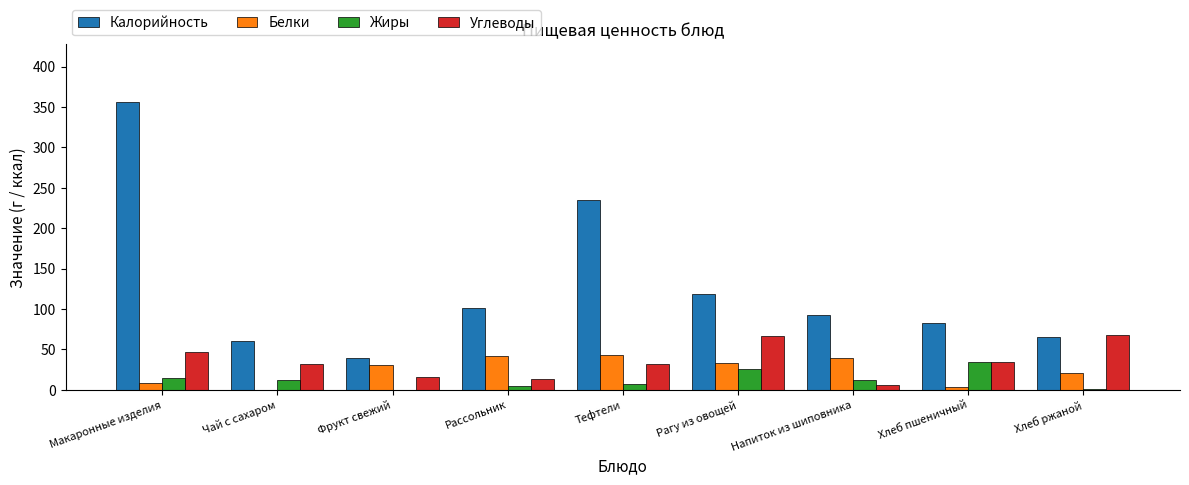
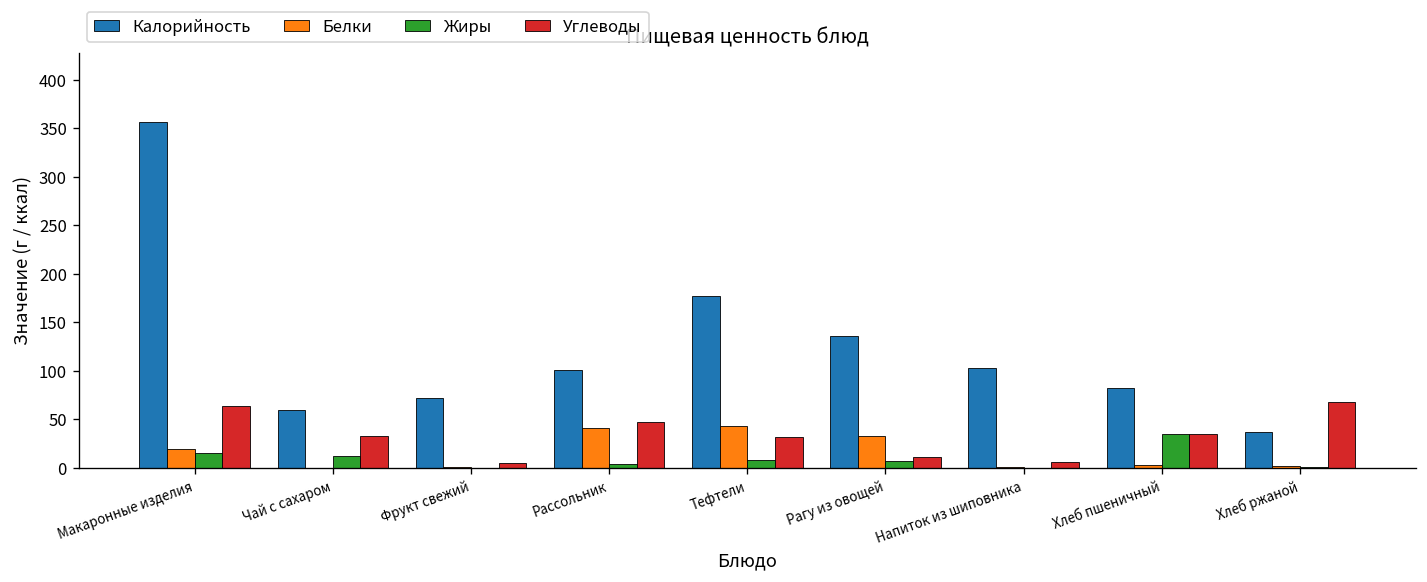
  {
    "Калорийность": {
      "Макаронные изделия": 360,
      "Чай с сахаром": 60,
-     "Фрукт свежий": 40,
+     "Фрукт свежий": 70,
      "Рассольник": 100,
-     "Тефтели": 240,
-     "Рагу из овощей": 120,
-     "Напиток из шиповника": 90,
+     "Тефтели": 180,
+     "Рагу из овощей": 140,
+     "Напиток из шиповника": 100,
      "Хлеб пшеничный": 80,
-     "Хлеб ржаной": 70
+     "Хлеб ржаной": 40
    },
    "Белки": {
-     "Макаронные изделия": 10,
-     "Фрукт свежий": 30,
+     "Макаронные изделия": 20,
+     "Фрукт свежий": 0,
      "Рассольник": 40,
      "Тефтели": 40,
      "Рагу из овощей": 30,
-     "Напиток из шиповника": 40,
+     "Напиток из шиповника": 0,
      "Хлеб пшеничный": 0,
-     "Хлеб ржаной": 20
+     "Хлеб ржаной": 0
    },
    "Жиры": {
      "Макаронные изделия": 20,
      "Чай с сахаром": 10,
      "Рассольник": 0,
      "Тефтели": 10,
-     "Рагу из овощей": 30,
-     "Напиток из шиповника": 10,
+     "Рагу из овощей": 10,
+     "Напиток из шиповника": 0,
      "Хлеб пшеничный": 30
    },
    "Углеводы": {
-     "Макаронные изделия": 50,
+     "Макаронные изделия": 60,
      "Чай с сахаром": 30,
-     "Фрукт свежий": 20,
-     "Рассольник": 10,
+     "Фрукт свежий": 10,
+     "Рассольник": 50,
      "Тефтели": 30,
-     "Рагу из овощей": 70,
+     "Рагу из овощей": 10,
      "Напиток из шиповника": 10,
      "Хлеб пшеничный": 30,
      "Хлеб ржаной": 70
    }
  }
